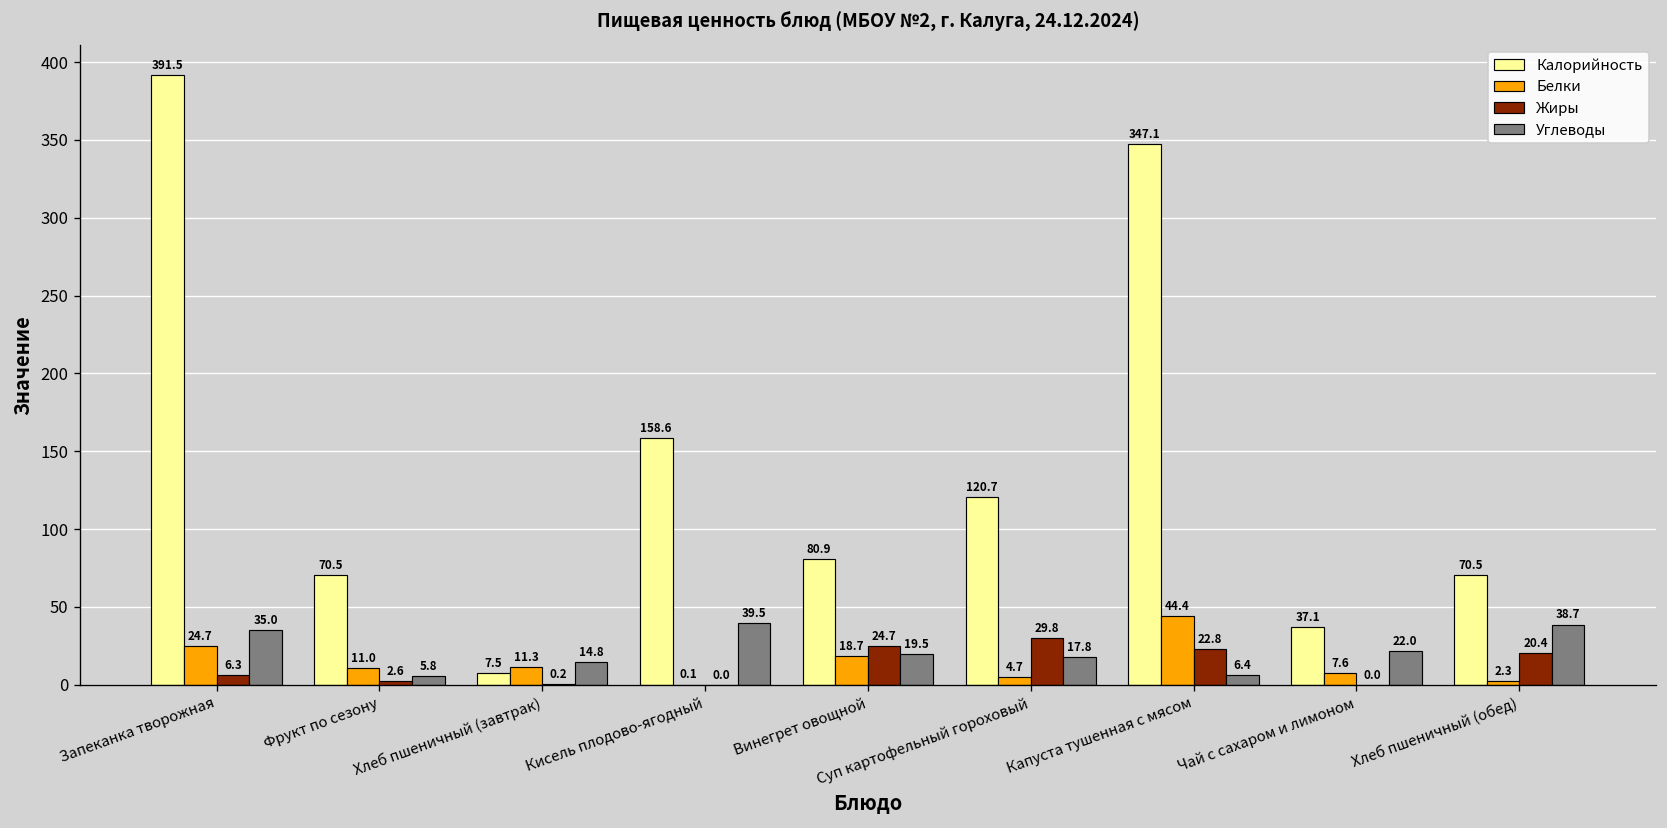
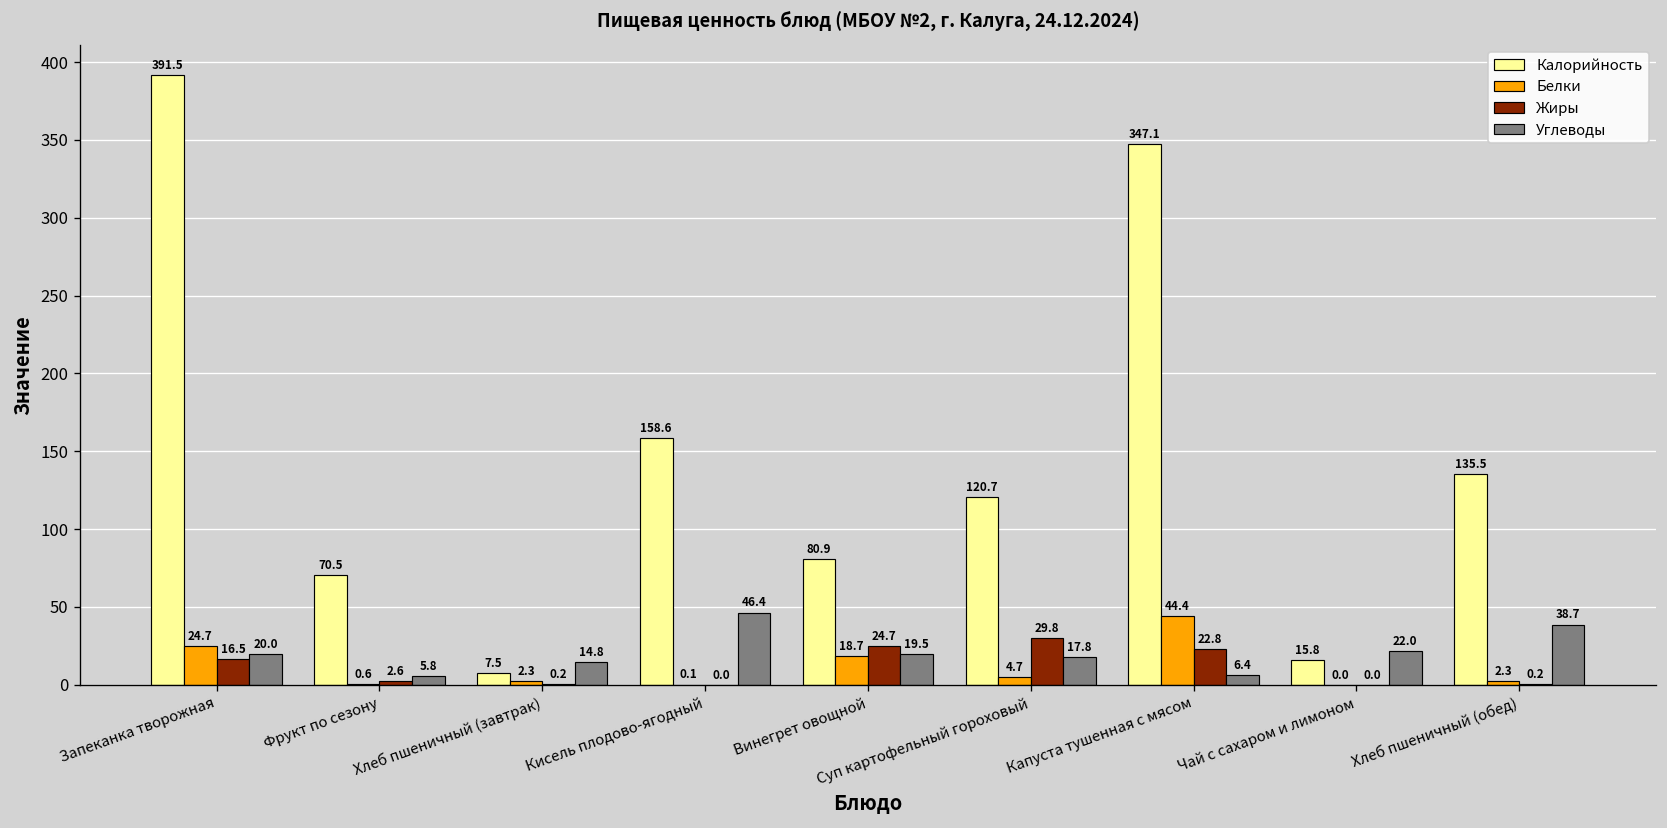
  {
    "Калорийность": {
      "Запеканка творожная": 391.5,
      "Фрукт по сезону": 70.5,
      "Хлеб пшеничный (завтрак)": 7.5,
      "Кисель плодово-ягодный": 158.6,
      "Винегрет овощной": 80.9,
      "Суп картофельный гороховый": 120.7,
      "Капуста тушенная с мясом": 347.1,
-     "Чай с сахаром и лимоном": 37.1,
-     "Хлеб пшеничный (обед)": 70.5
+     "Чай с сахаром и лимоном": 15.8,
+     "Хлеб пшеничный (обед)": 135.5
    },
    "Белки": {
      "Запеканка творожная": 24.7,
-     "Фрукт по сезону": 11.0,
-     "Хлеб пшеничный (завтрак)": 11.3,
+     "Фрукт по сезону": 0.6,
+     "Хлеб пшеничный (завтрак)": 2.3,
      "Кисель плодово-ягодный": 0.1,
      "Винегрет овощной": 18.7,
      "Суп картофельный гороховый": 4.7,
      "Капуста тушенная с мясом": 44.4,
-     "Чай с сахаром и лимоном": 7.6,
+     "Чай с сахаром и лимоном": 0.0,
      "Хлеб пшеничный (обед)": 2.3
    },
    "Жиры": {
-     "Запеканка творожная": 6.3,
+     "Запеканка творожная": 16.5,
      "Фрукт по сезону": 2.6,
      "Хлеб пшеничный (завтрак)": 0.2,
      "Кисель плодово-ягодный": 0.0,
      "Винегрет овощной": 24.7,
      "Суп картофельный гороховый": 29.8,
      "Капуста тушенная с мясом": 22.8,
      "Чай с сахаром и лимоном": 0.0,
-     "Хлеб пшеничный (обед)": 20.4
+     "Хлеб пшеничный (обед)": 0.2
    },
    "Углеводы": {
-     "Запеканка творожная": 35.0,
+     "Запеканка творожная": 20.0,
      "Фрукт по сезону": 5.8,
      "Хлеб пшеничный (завтрак)": 14.8,
-     "Кисель плодово-ягодный": 39.5,
+     "Кисель плодово-ягодный": 46.4,
      "Винегрет овощной": 19.5,
      "Суп картофельный гороховый": 17.8,
      "Капуста тушенная с мясом": 6.4,
      "Чай с сахаром и лимоном": 22.0,
      "Хлеб пшеничный (обед)": 38.7
    }
  }
